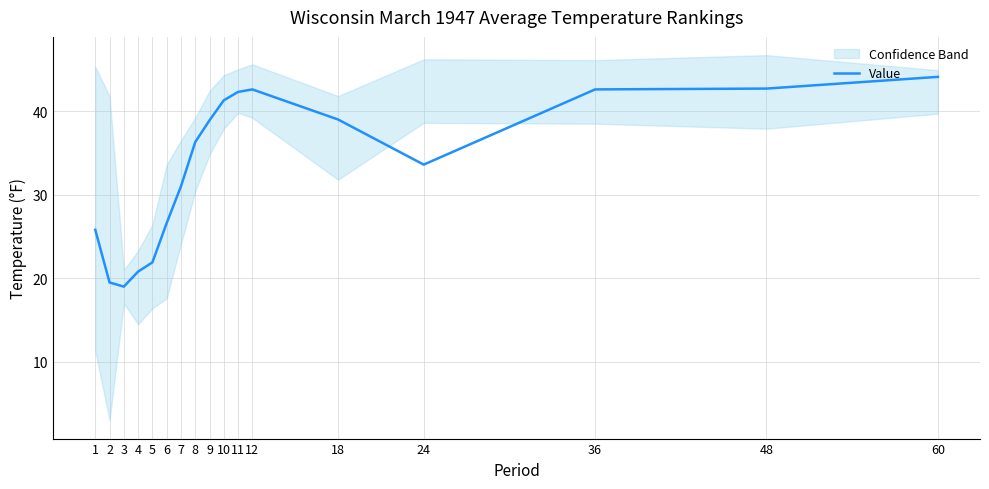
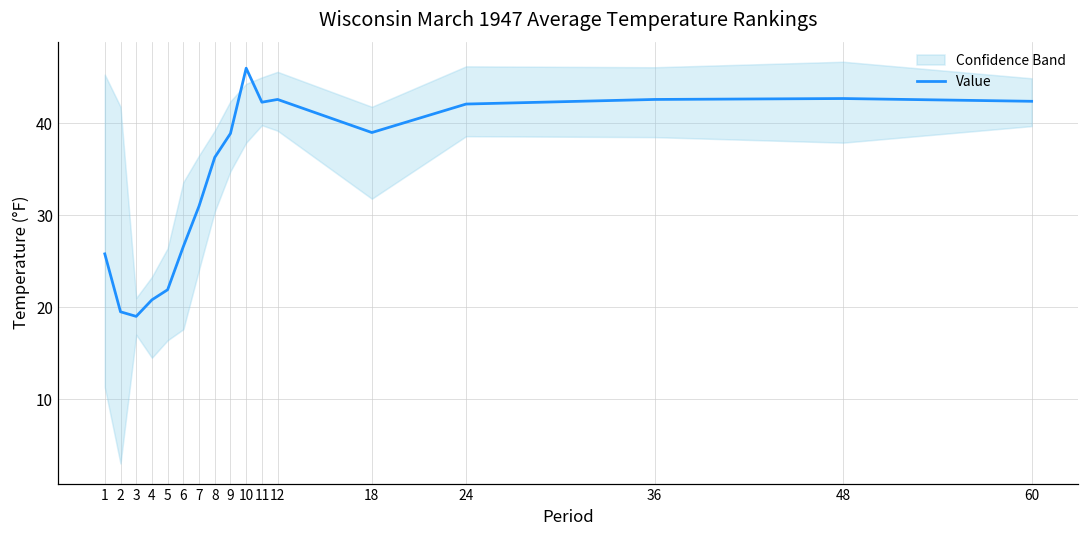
  {
    "Value": {
      "1": 26,
      "2": 20,
      "3": 19,
      "4": 21,
      "5": 22,
      "6": 27,
      "7": 31,
      "8": 36,
      "9": 39,
-     "10": 41,
+     "10": 46,
      "11": 42,
      "12": 43,
      "18": 39,
-     "24": 34,
+     "24": 42,
      "36": 43,
      "48": 43,
-     "60": 44
+     "60": 42
    }
  }
